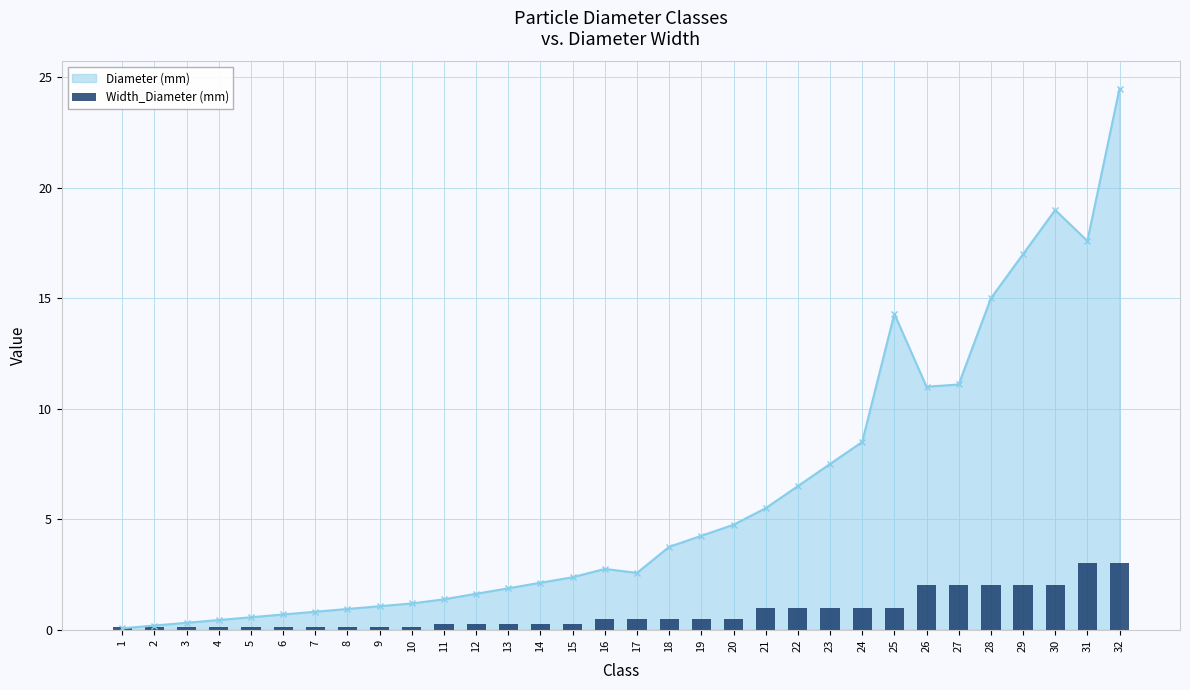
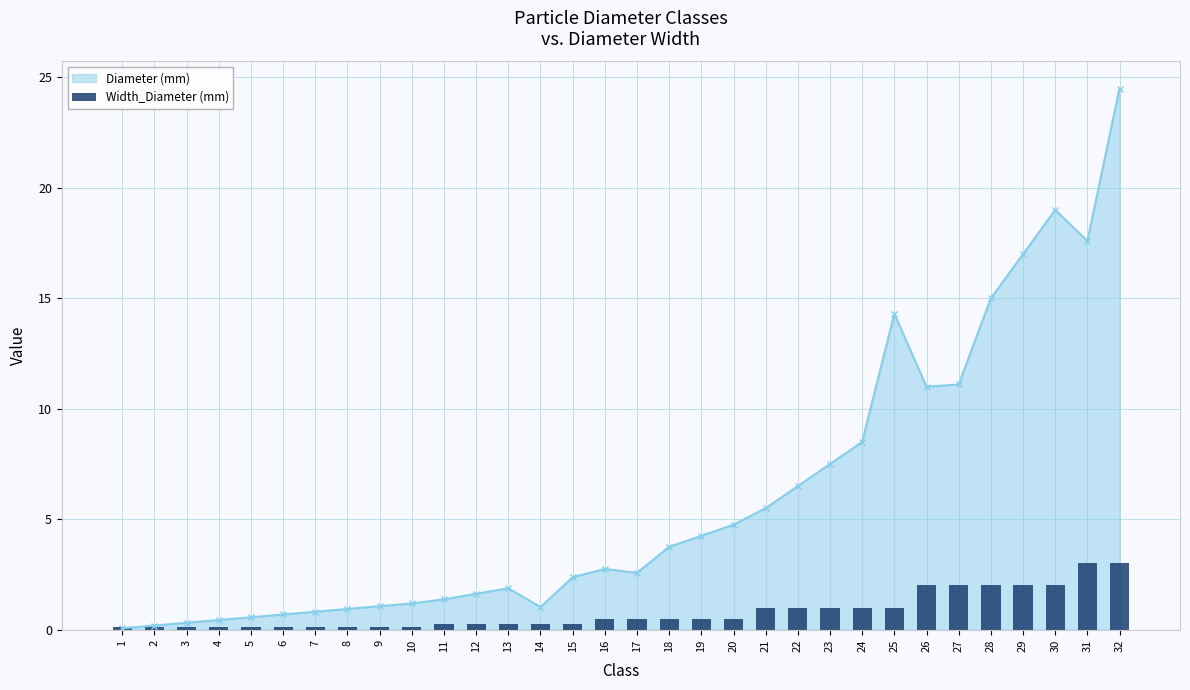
  {
    "Diameter (mm)": {
      "1": 0.1,
      "2": 0.2,
      "3": 0.3,
      "4": 0.4,
      "5": 0.6,
      "6": 0.7,
      "7": 0.8,
      "8": 0.9,
      "9": 1.1,
      "10": 1.2,
      "11": 1.4,
      "12": 1.6,
      "13": 1.9,
-     "14": 2.1,
+     "14": 1.0,
      "15": 2.4,
      "16": 2.8,
      "17": 2.6,
      "18": 3.8,
      "19": 4.3,
      "20": 4.8,
      "21": 5.5,
      "22": 6.5,
      "23": 7.5,
      "24": 8.5,
      "25": 14.3,
      "26": 11.0,
      "27": 11.1,
      "28": 15.0,
      "29": 17.0,
      "30": 19.0,
      "31": 17.6,
      "32": 24.5
    },
    "Width_Diameter (mm)": {
      "1": 0.1,
      "2": 0.1,
      "3": 0.1,
      "4": 0.1,
      "5": 0.1,
      "6": 0.1,
      "7": 0.1,
      "8": 0.1,
      "9": 0.1,
      "10": 0.1,
      "11": 0.3,
      "12": 0.3,
      "13": 0.3,
      "14": 0.3,
      "15": 0.3,
      "16": 0.5,
      "17": 0.5,
      "18": 0.5,
      "19": 0.5,
      "20": 0.5,
      "21": 1.0,
      "22": 1.0,
      "23": 1.0,
      "24": 1.0,
      "25": 1.0,
      "26": 2.0,
      "27": 2.0,
      "28": 2.0,
      "29": 2.0,
      "30": 2.0,
      "31": 3.0,
      "32": 3.0
    }
  }
